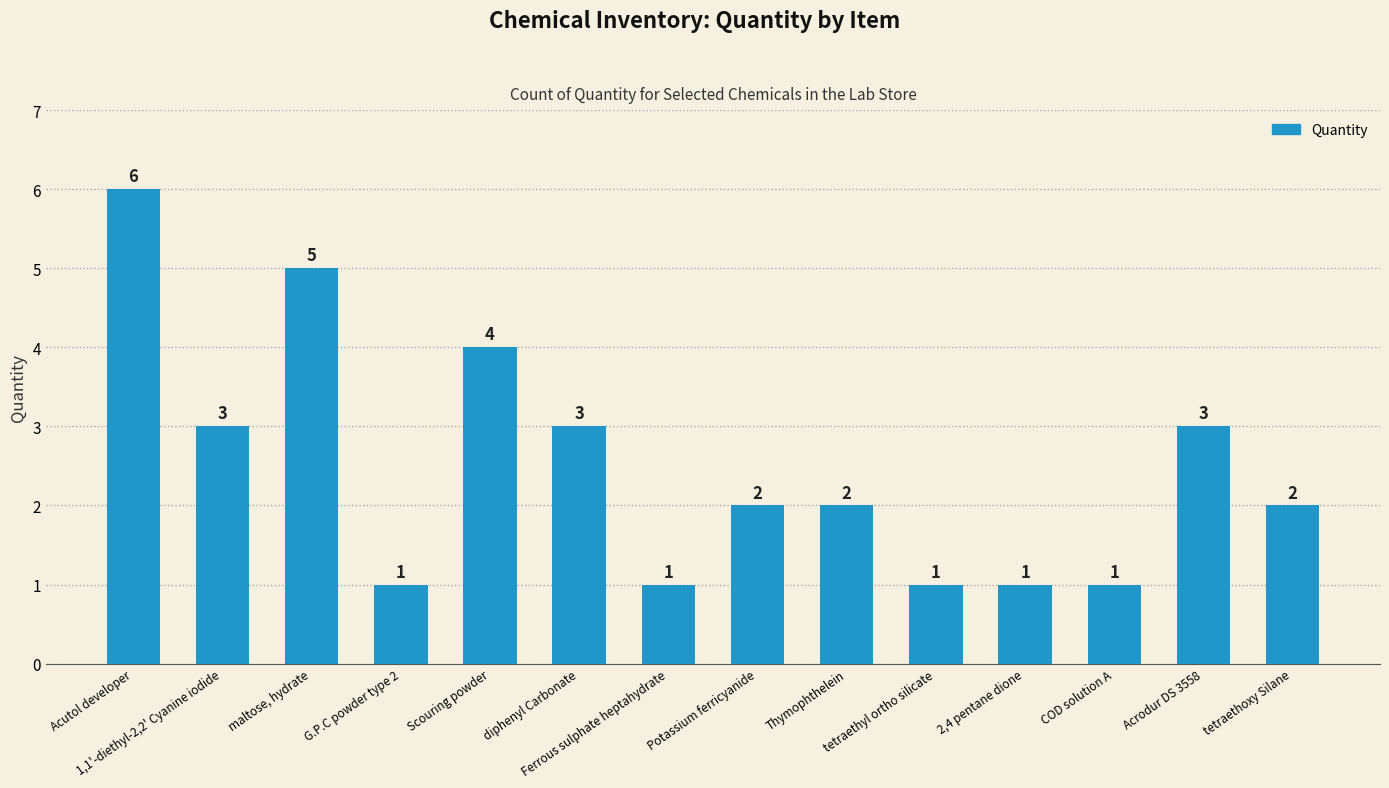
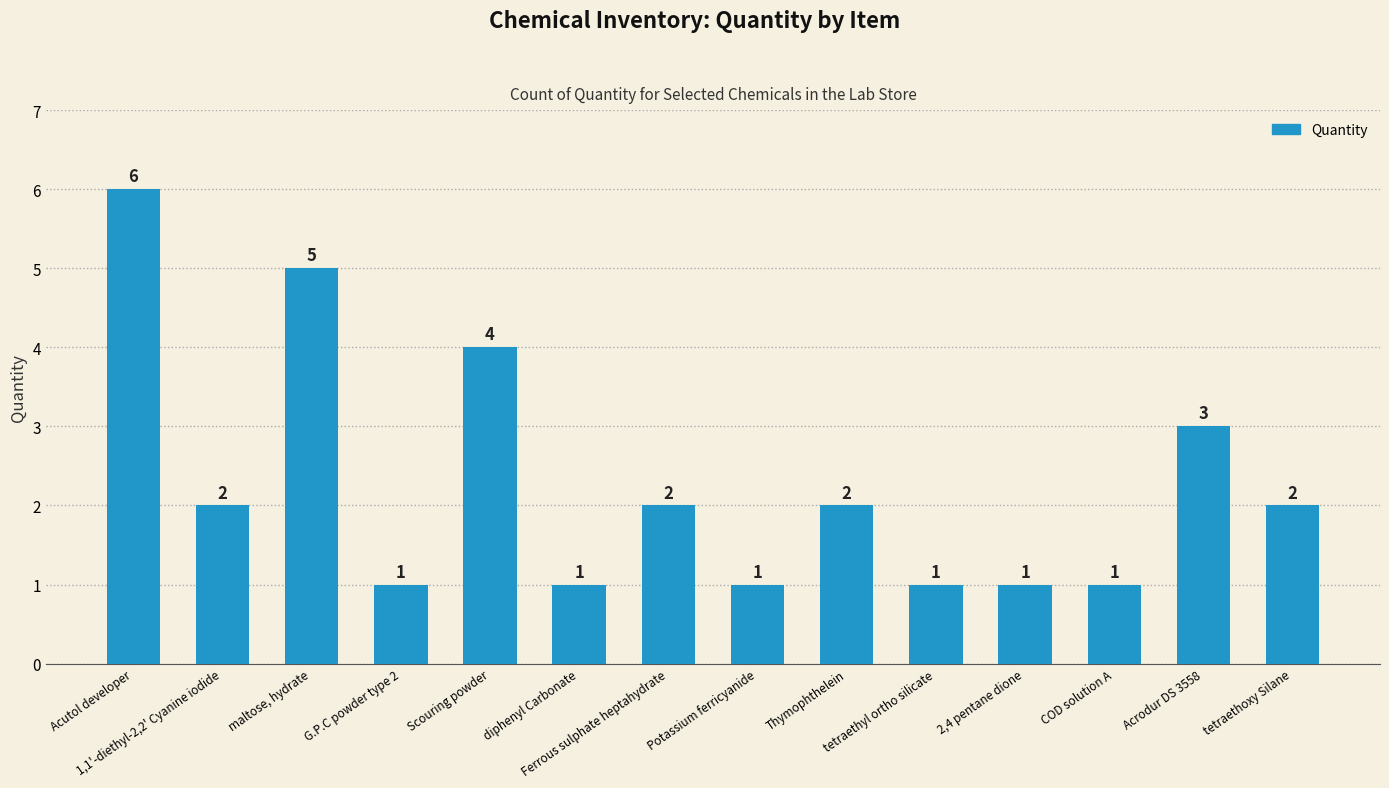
  {
    "Acutol developer": 6,
-   "1,1'-diethyl-2,2' Cyanine iodide": 3,
+   "1,1'-diethyl-2,2' Cyanine iodide": 2,
    "maltose, hydrate": 5,
    "G.P.C powder type 2": 1,
    "Scouring powder": 4,
-   "diphenyl Carbonate": 3,
-   "Ferrous sulphate heptahydrate": 1,
-   "Potassium ferricyanide": 2,
+   "diphenyl Carbonate": 1,
+   "Ferrous sulphate heptahydrate": 2,
+   "Potassium ferricyanide": 1,
    "Thymophthelein": 2,
    "tetraethyl ortho silicate": 1,
    "2,4 pentane dione": 1,
    "COD solution A": 1,
    "Acrodur DS 3558": 3,
    "tetraethoxy Silane": 2
  }
